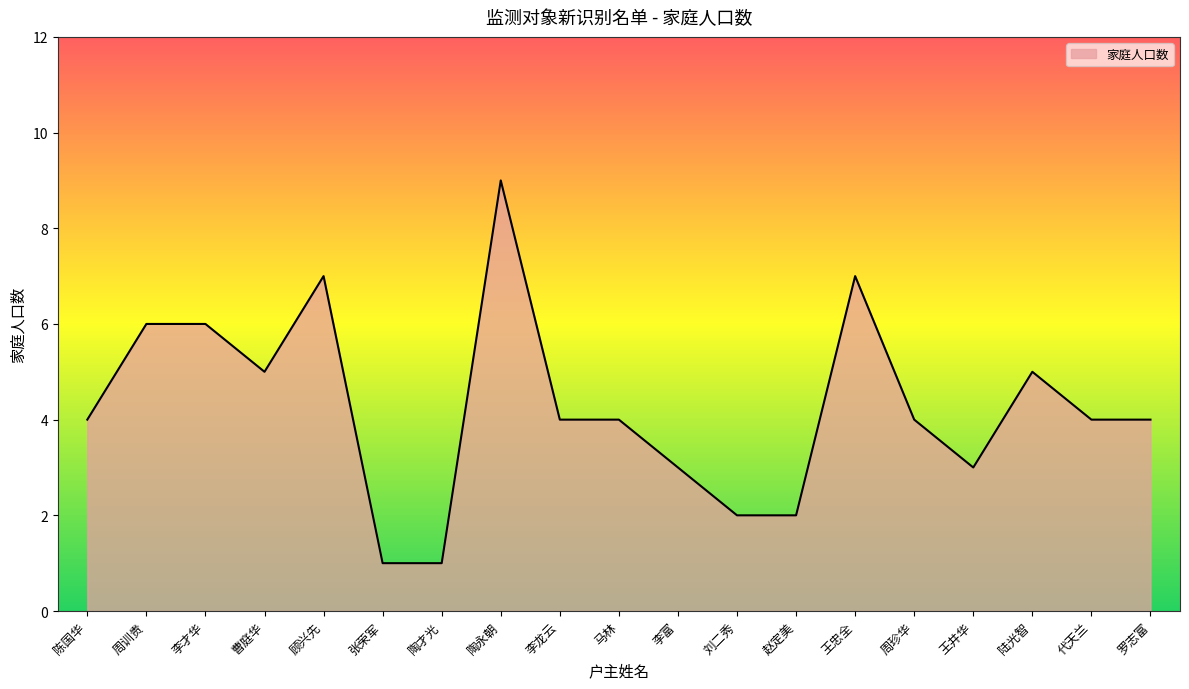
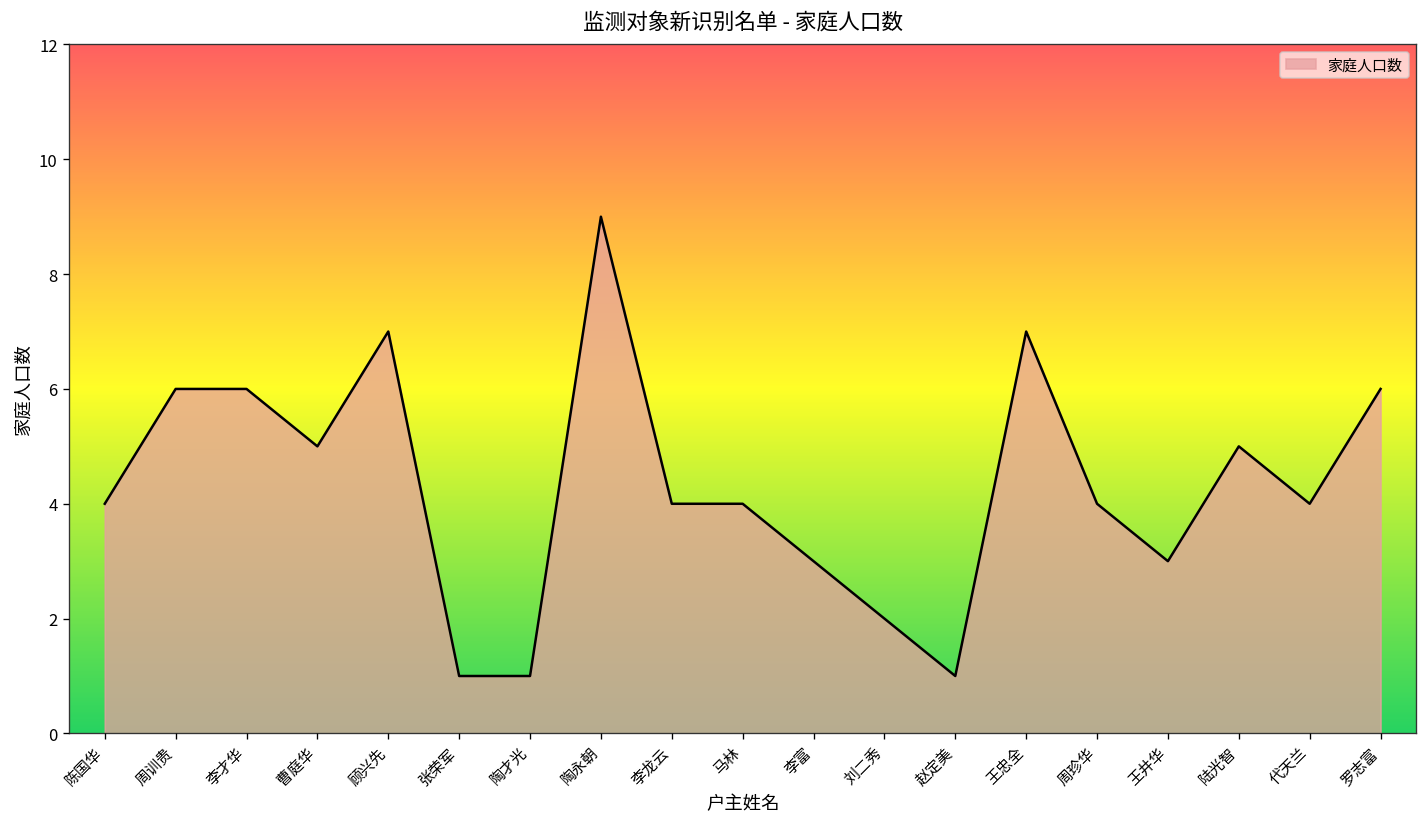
  {
    "陈国华": 4,
    "周训贵": 6,
    "李才华": 6,
    "曹庭华": 5,
    "顾兴先": 7,
    "张荣军": 1,
    "陶才光": 1,
    "陶永朝": 9,
    "李龙云": 4,
    "马林": 4,
    "李富": 3,
    "刘二秀": 2,
-   "赵定美": 2,
+   "赵定美": 1,
    "王忠全": 7,
    "周珍华": 4,
    "王井华": 3,
    "陆光智": 5,
    "代天兰": 4,
-   "罗志富": 4
+   "罗志富": 6
  }
